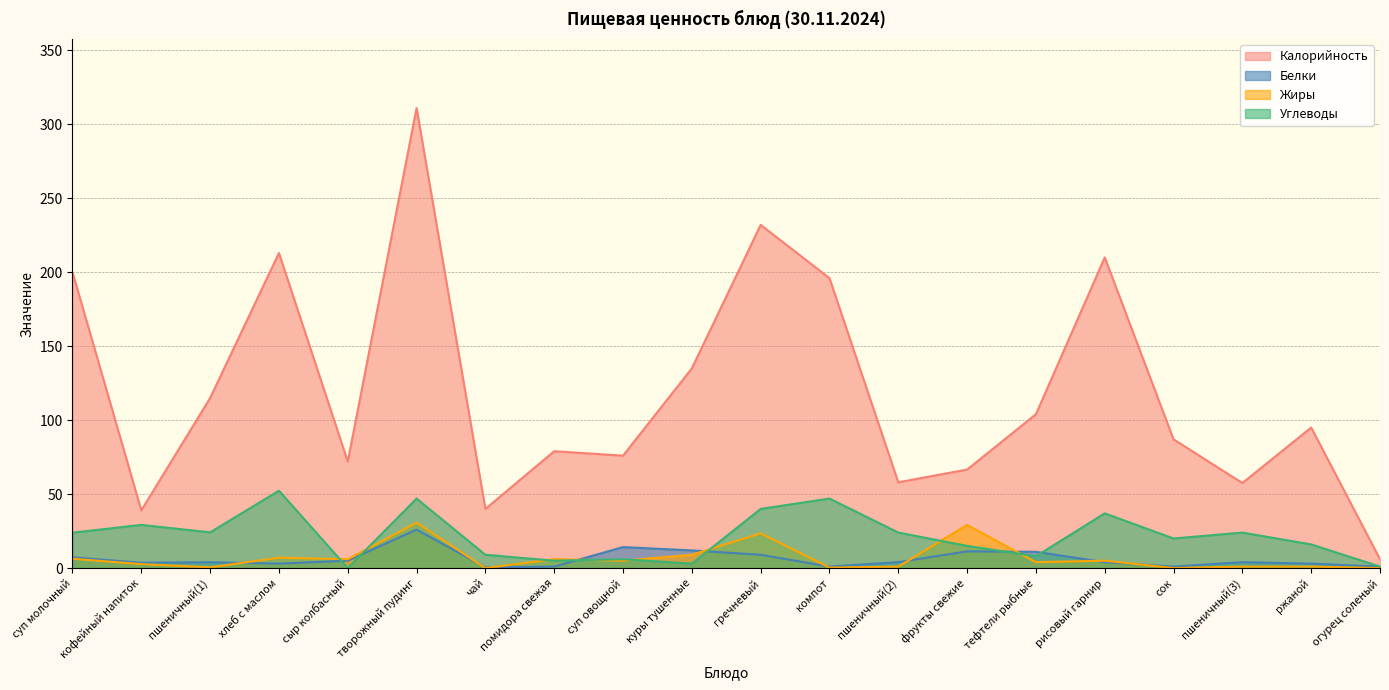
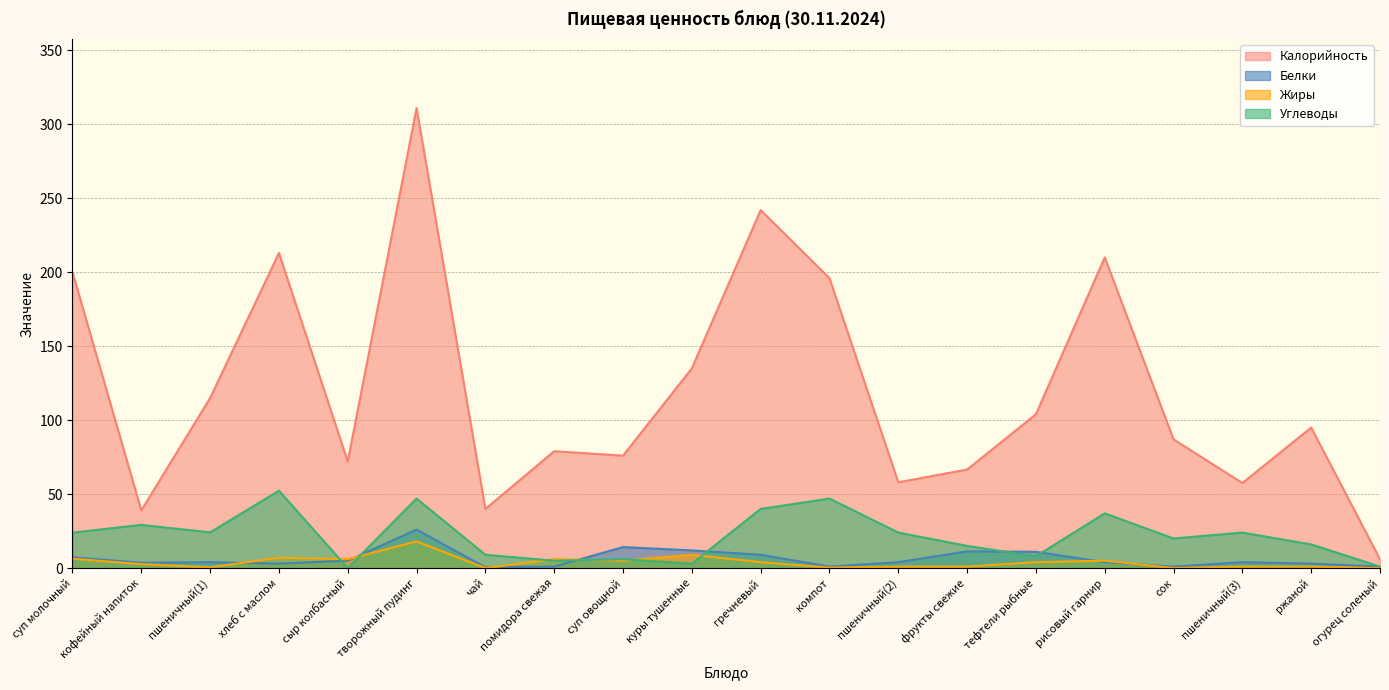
  {
    "Калорийность": {
      "суп молочный": 200,
      "кофейный напиток": 39,
      "пшеничный(1)": 115,
      "хлеб с маслом": 213,
      "сыр колбасный": 72,
      "творожный пудинг": 311,
      "чай": 40,
      "помидора свежая": 79,
      "суп овощной": 76,
      "куры тушенные": 135,
-     "гречневый": 232,
+     "гречневый": 242,
      "компот": 196,
      "пшеничный(2)": 58,
      "фрукты свежие": 67,
      "тефтели рыбные": 104,
      "рисовый гарнир": 210,
      "сок": 87,
      "пшеничный(3)": 58,
      "ржаной": 95,
      "огурец соленый": 6
    },
    "Белки": {
      "пшеничный(1)": 4,
      "хлеб с маслом": 3,
      "творожный пудинг": 26,
      "помидора свежая": 1,
      "суп овощной": 14,
      "куры тушенные": 12,
      "гречневый": 9,
      "пшеничный(2)": 4,
      "фрукты свежие": 11,
      "тефтели рыбные": 11,
      "пшеничный(3)": 4,
      "ржаной": 3
    },
    "Жиры": {
      "пшеничный(1)": 1,
      "хлеб с маслом": 7,
-     "творожный пудинг": 31,
+     "творожный пудинг": 18,
      "куры тушенные": 9,
-     "гречневый": 24,
+     "гречневый": 4,
      "пшеничный(2)": 1,
-     "фрукты свежие": 29,
+     "фрукты свежие": 1,
      "тефтели рыбные": 4,
      "пшеничный(3)": 1,
      "ржаной": 1
    },
    "Углеводы": {
      "суп молочный": 24,
      "кофейный напиток": 29,
      "пшеничный(1)": 24,
      "хлеб с маслом": 52,
      "сыр колбасный": 0,
      "творожный пудинг": 47,
      "чай": 9,
      "куры тушенные": 3,
      "гречневый": 40,
      "компот": 47,
      "пшеничный(2)": 24,
      "фрукты свежие": 15,
      "тефтели рыбные": 8,
      "рисовый гарнир": 37,
      "сок": 20,
      "пшеничный(3)": 24,
      "ржаной": 16
    }
  }
